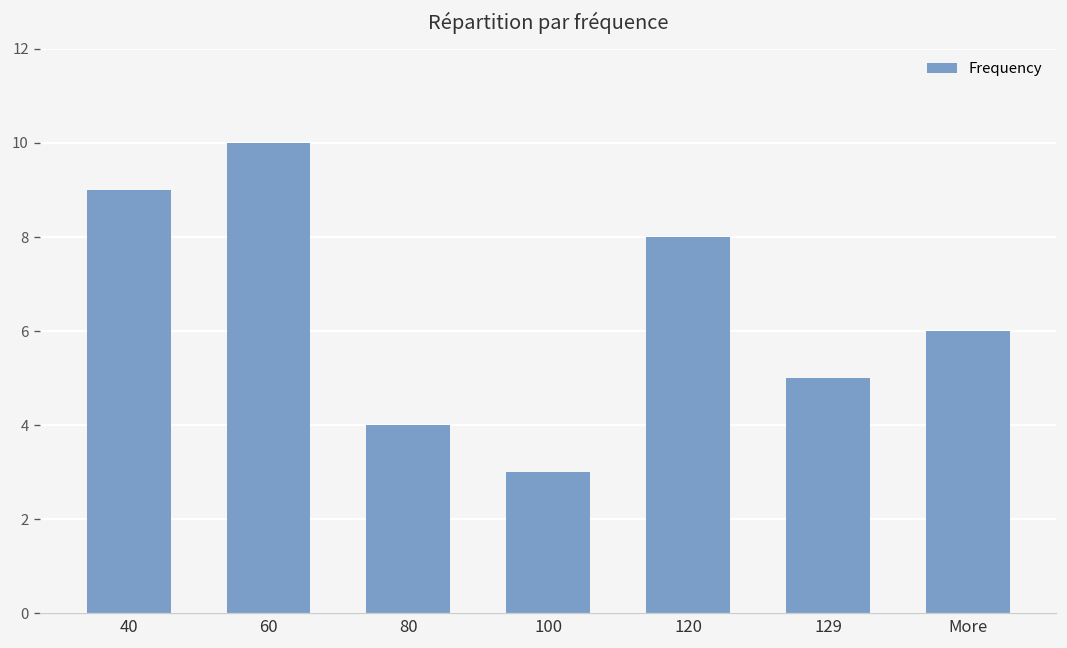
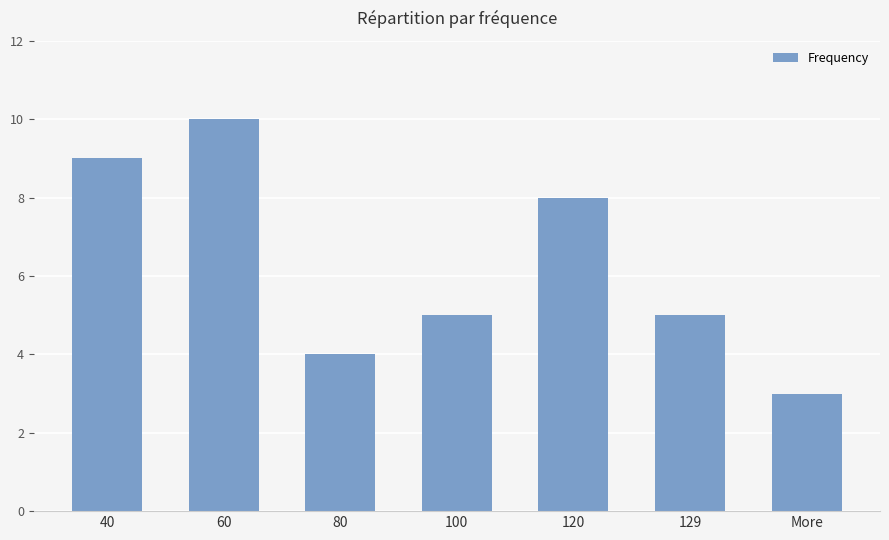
  {
    "40": 9,
    "60": 10,
    "80": 4,
-   "100": 3,
+   "100": 5,
    "120": 8,
    "129": 5,
-   "More": 6
+   "More": 3
  }
